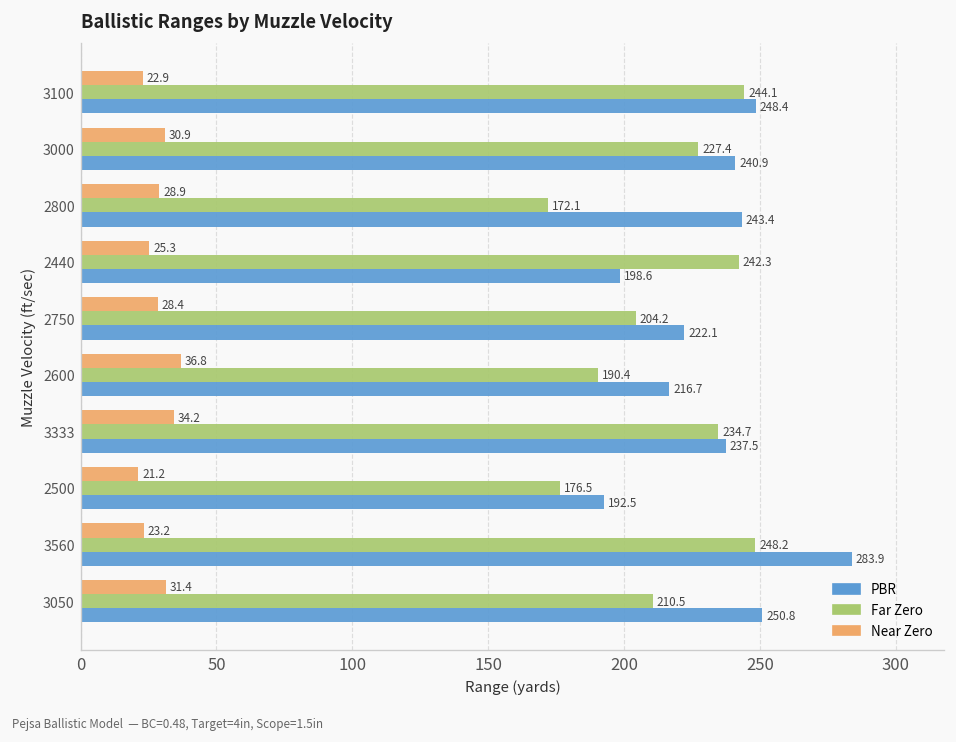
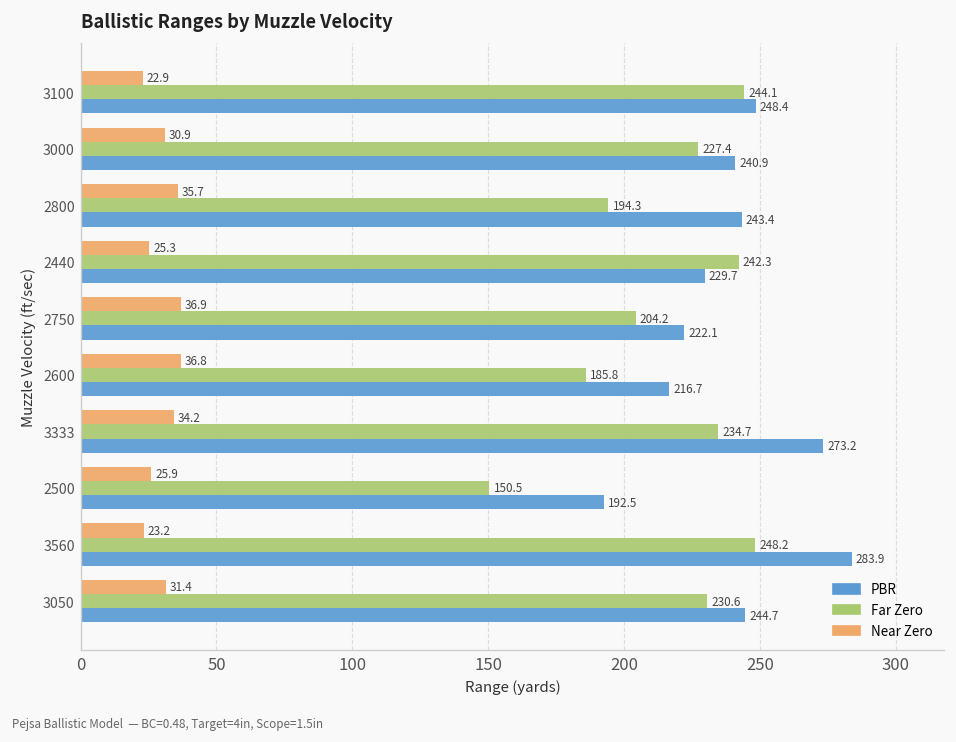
  {
    "PBR": {
      "3100": 248.4,
      "3000": 240.9,
      "2800": 243.4,
-     "2440": 198.6,
+     "2440": 229.7,
      "2750": 222.1,
      "2600": 216.7,
-     "3333": 237.5,
+     "3333": 273.2,
      "2500": 192.5,
      "3560": 283.9,
-     "3050": 250.8
+     "3050": 244.7
    },
    "Far Zero": {
      "3100": 244.1,
      "3000": 227.4,
-     "2800": 172.1,
+     "2800": 194.3,
      "2440": 242.3,
      "2750": 204.2,
-     "2600": 190.4,
+     "2600": 185.8,
      "3333": 234.7,
-     "2500": 176.5,
+     "2500": 150.5,
      "3560": 248.2,
-     "3050": 210.5
+     "3050": 230.6
    },
    "Near Zero": {
      "3100": 22.9,
      "3000": 30.9,
-     "2800": 28.9,
+     "2800": 35.7,
      "2440": 25.3,
-     "2750": 28.4,
+     "2750": 36.9,
      "2600": 36.8,
      "3333": 34.2,
-     "2500": 21.2,
+     "2500": 25.9,
      "3560": 23.2,
      "3050": 31.4
    }
  }
